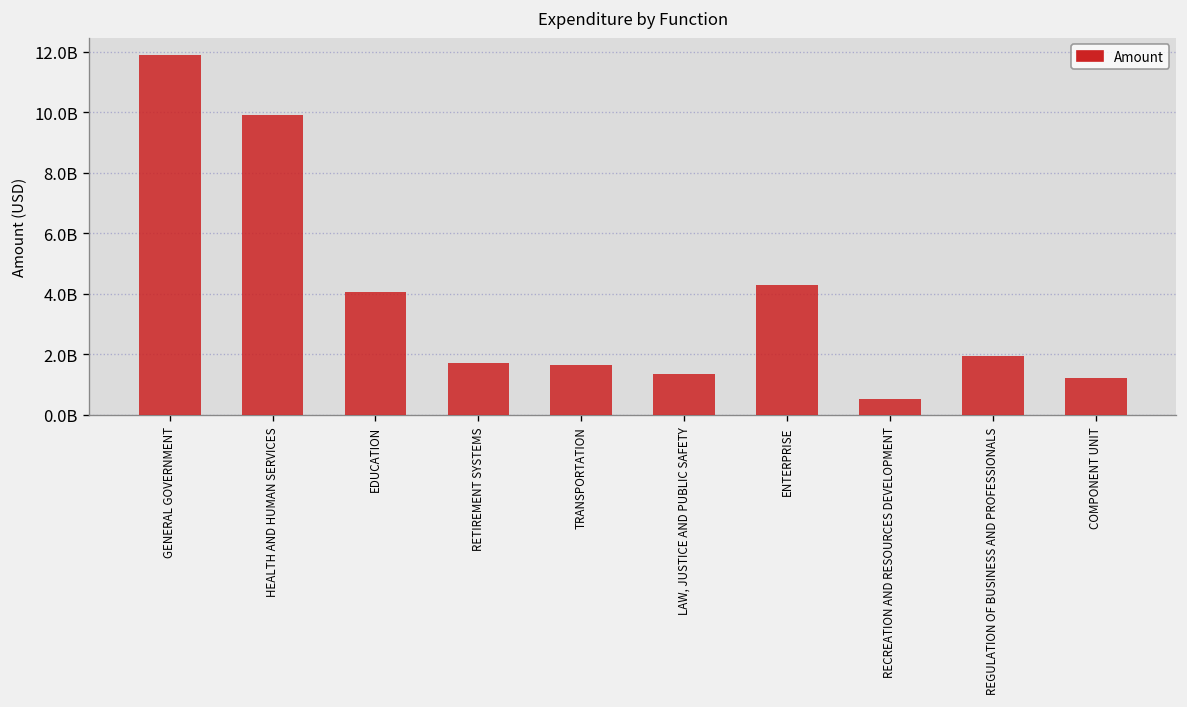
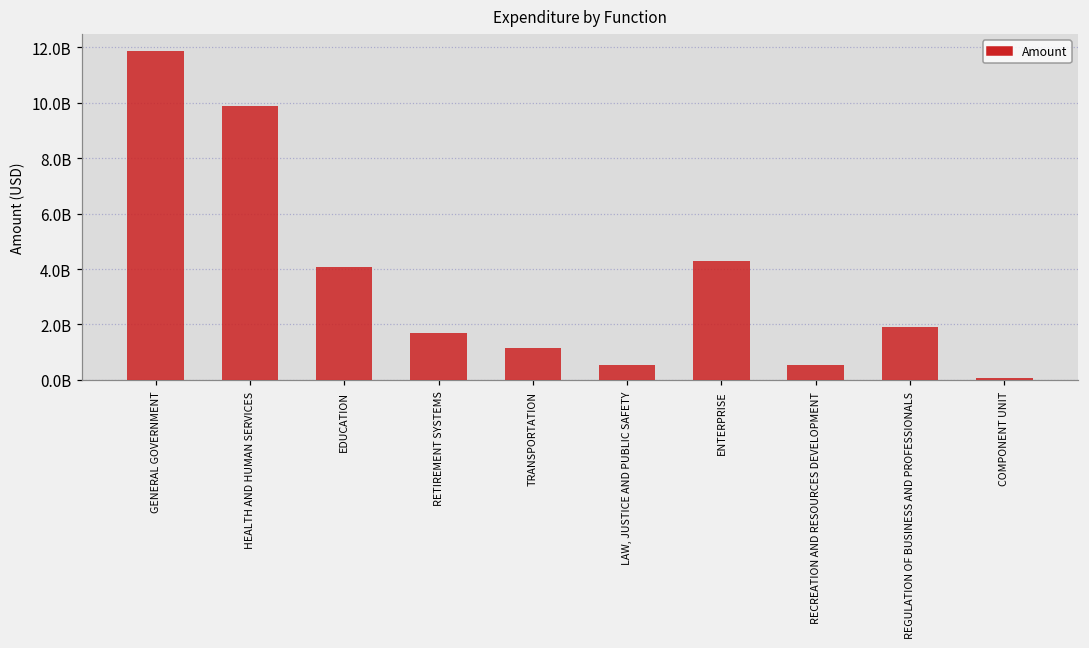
  {
    "GENERAL GOVERNMENT": 11900000000,
    "HEALTH AND HUMAN SERVICES": 9900000000,
    "EDUCATION": 4100000000,
    "RETIREMENT SYSTEMS": 1700000000,
-   "TRANSPORTATION": 1600000000,
-   "LAW, JUSTICE AND PUBLIC SAFETY": 1300000000,
+   "TRANSPORTATION": 1100000000,
+   "LAW, JUSTICE AND PUBLIC SAFETY": 500000000,
    "ENTERPRISE": 4300000000,
    "RECREATION AND RESOURCES DEVELOPMENT": 500000000,
    "REGULATION OF BUSINESS AND PROFESSIONALS": 1900000000,
-   "COMPONENT UNIT": 1200000000
+   "COMPONENT UNIT": 100000000
  }
